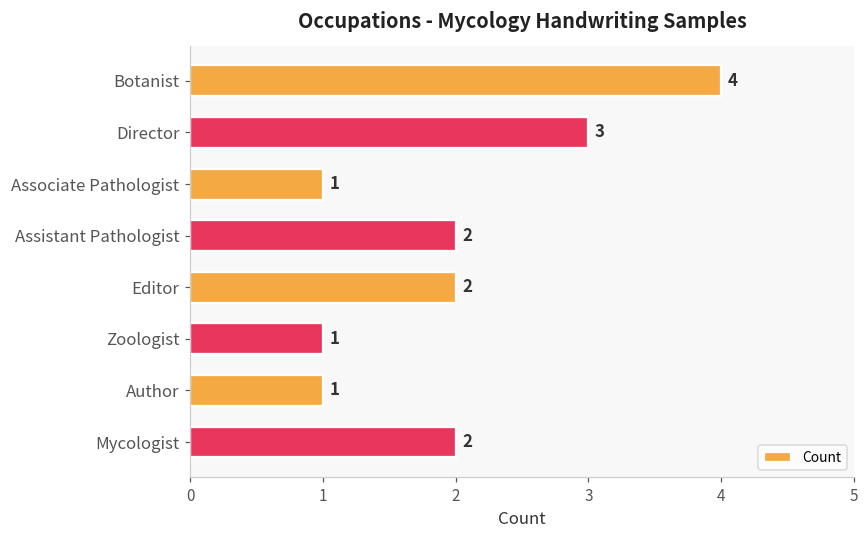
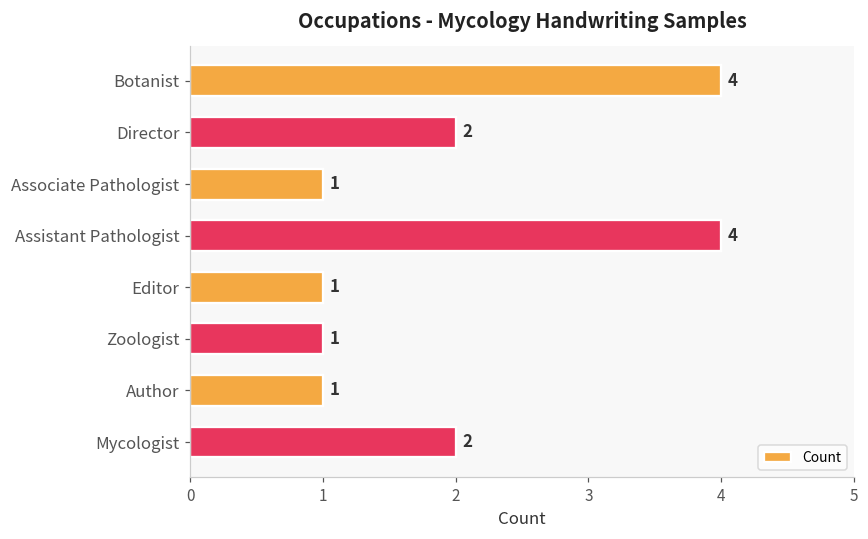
  {
    "Botanist": 4,
-   "Director": 3,
+   "Director": 2,
    "Associate Pathologist": 1,
-   "Assistant Pathologist": 2,
-   "Editor": 2,
+   "Assistant Pathologist": 4,
+   "Editor": 1,
    "Zoologist": 1,
    "Author": 1,
    "Mycologist": 2
  }
